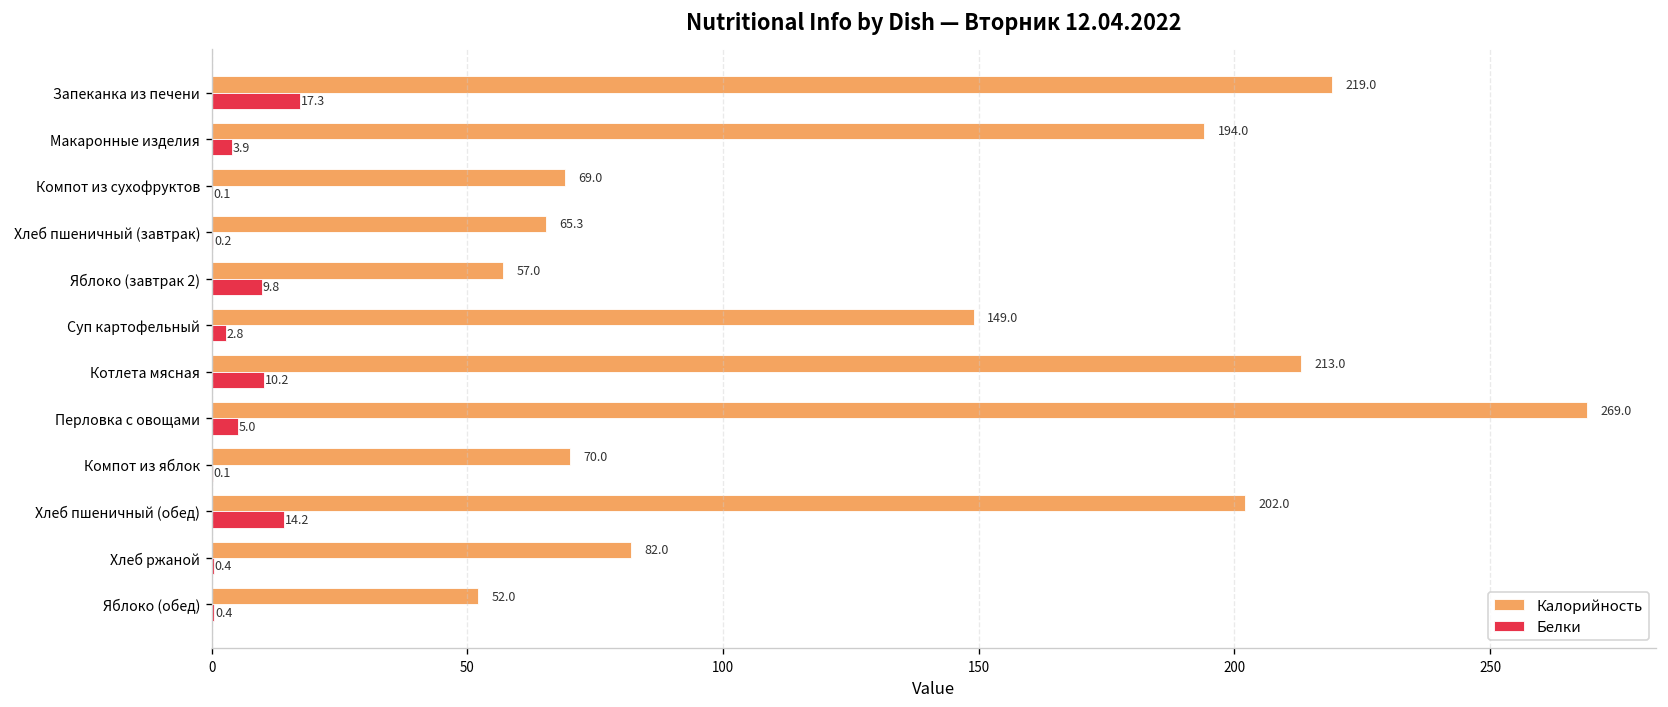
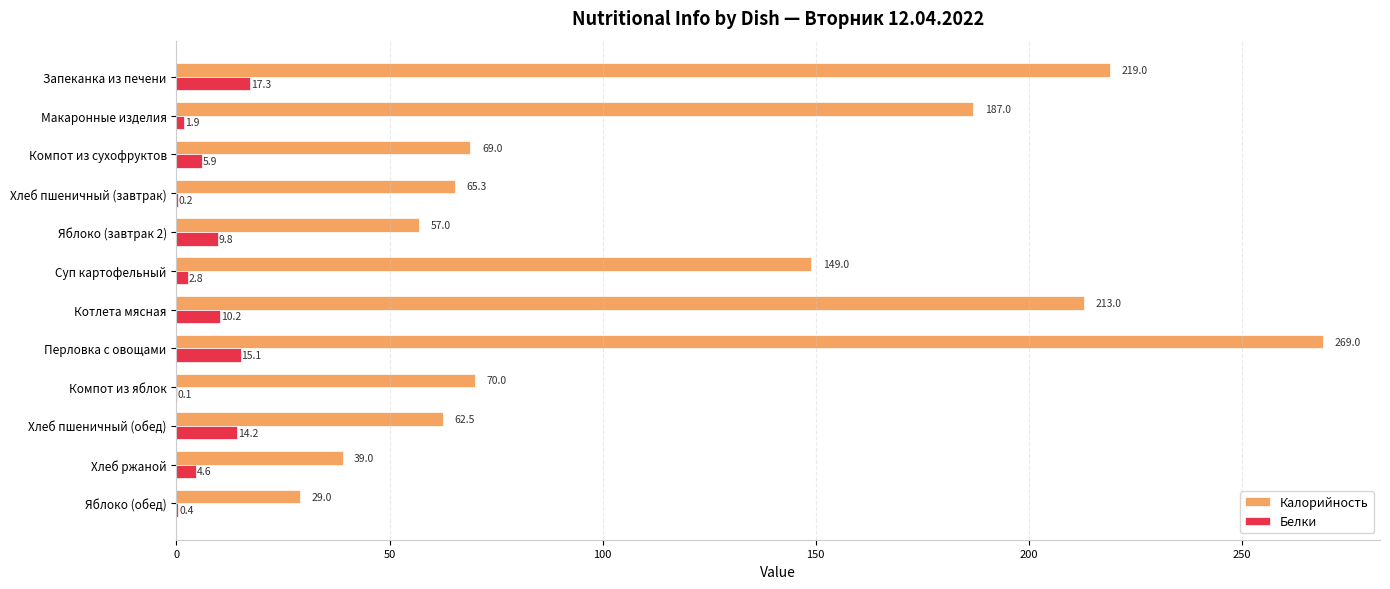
  {
    "Калорийность": {
      "Запеканка из печени": 219.0,
-     "Макаронные изделия": 194.0,
+     "Макаронные изделия": 187.0,
      "Компот из сухофруктов": 69.0,
      "Хлеб пшеничный (завтрак)": 65.3,
      "Яблоко (завтрак 2)": 57.0,
      "Суп картофельный": 149.0,
      "Котлета мясная": 213.0,
      "Перловка с овощами": 269.0,
      "Компот из яблок": 70.0,
-     "Хлеб пшеничный (обед)": 202.0,
-     "Хлеб ржаной": 82.0,
-     "Яблоко (обед)": 52.0
+     "Хлеб пшеничный (обед)": 62.5,
+     "Хлеб ржаной": 39.0,
+     "Яблоко (обед)": 29.0
    },
    "Белки": {
      "Запеканка из печени": 17.3,
-     "Макаронные изделия": 3.9,
-     "Компот из сухофруктов": 0.1,
+     "Макаронные изделия": 1.9,
+     "Компот из сухофруктов": 5.9,
      "Хлеб пшеничный (завтрак)": 0.2,
      "Яблоко (завтрак 2)": 9.8,
      "Суп картофельный": 2.8,
      "Котлета мясная": 10.2,
-     "Перловка с овощами": 5.0,
+     "Перловка с овощами": 15.1,
      "Компот из яблок": 0.1,
      "Хлеб пшеничный (обед)": 14.2,
-     "Хлеб ржаной": 0.4,
+     "Хлеб ржаной": 4.6,
      "Яблоко (обед)": 0.4
    }
  }
